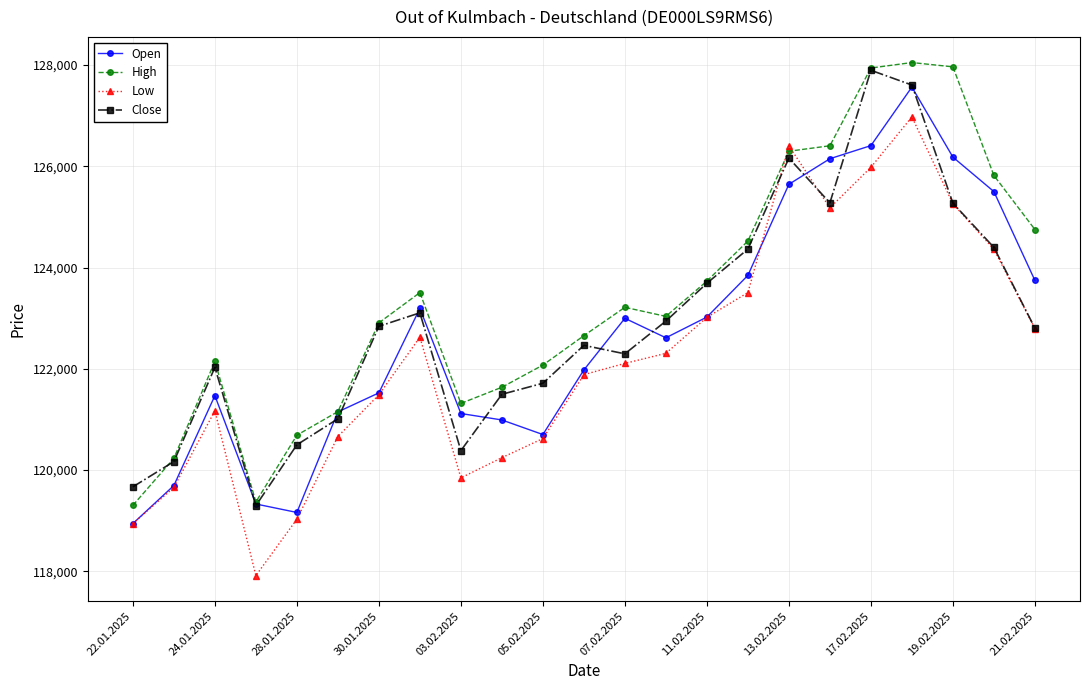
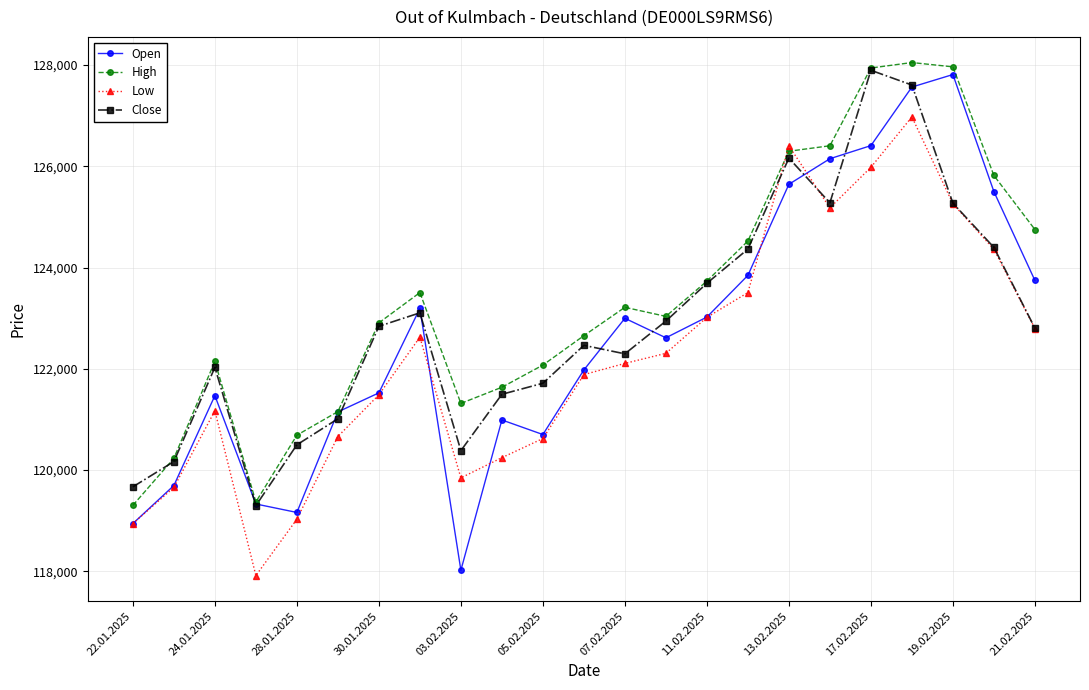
  {
    "Open": {
      "24.01.2025": "121,500",
      "28.01.2025": "119,200",
-     "03.02.2025": "121,100",
+     "03.02.2025": "118,000",
      "05.02.2025": "120,700",
      "07.02.2025": "123,000",
      "13.02.2025": "125,600",
      "17.02.2025": "126,400",
-     "19.02.2025": "126,200",
+     "19.02.2025": "127,800",
      "21.02.2025": "123,700"
    },
    "High": {
      "22.01.2025": "119,300",
      "24.01.2025": "122,100",
      "28.01.2025": "120,700",
      "30.01.2025": "122,900",
      "03.02.2025": "121,300",
      "05.02.2025": "122,100",
      "07.02.2025": "123,200",
      "13.02.2025": "126,300",
      "19.02.2025": "128,000",
      "21.02.2025": "124,800"
    },
    "Low": {
      "24.01.2025": "121,200",
      "28.01.2025": "119,000",
      "03.02.2025": "119,800",
      "05.02.2025": "120,600",
      "07.02.2025": "122,100",
      "13.02.2025": "126,400",
      "17.02.2025": "126,000"
    },
    "Close": {
      "22.01.2025": "119,700",
      "24.01.2025": "122,000",
      "28.01.2025": "120,500",
      "30.01.2025": "122,800",
      "03.02.2025": "120,400",
      "05.02.2025": "121,700",
      "07.02.2025": "122,300",
      "13.02.2025": "126,200"
    }
  }
